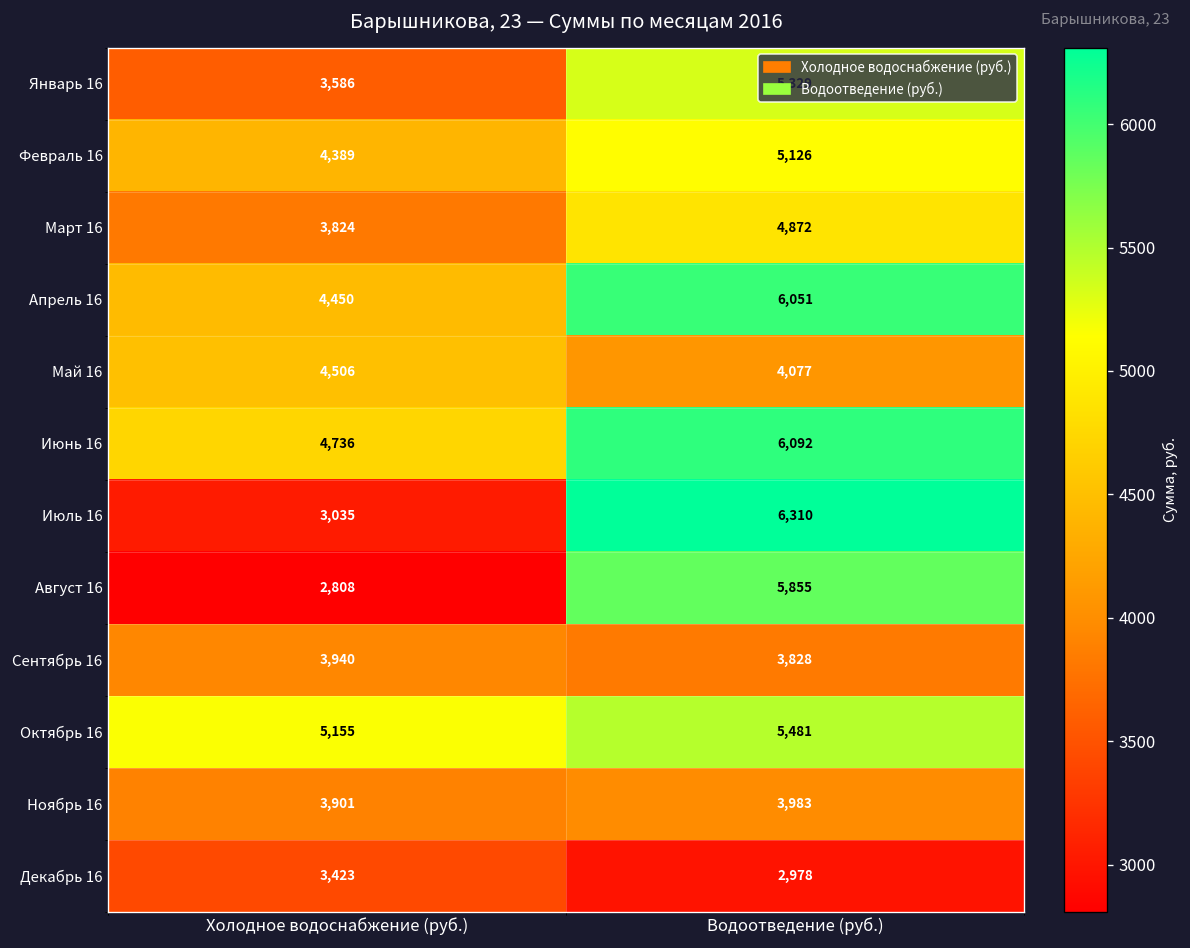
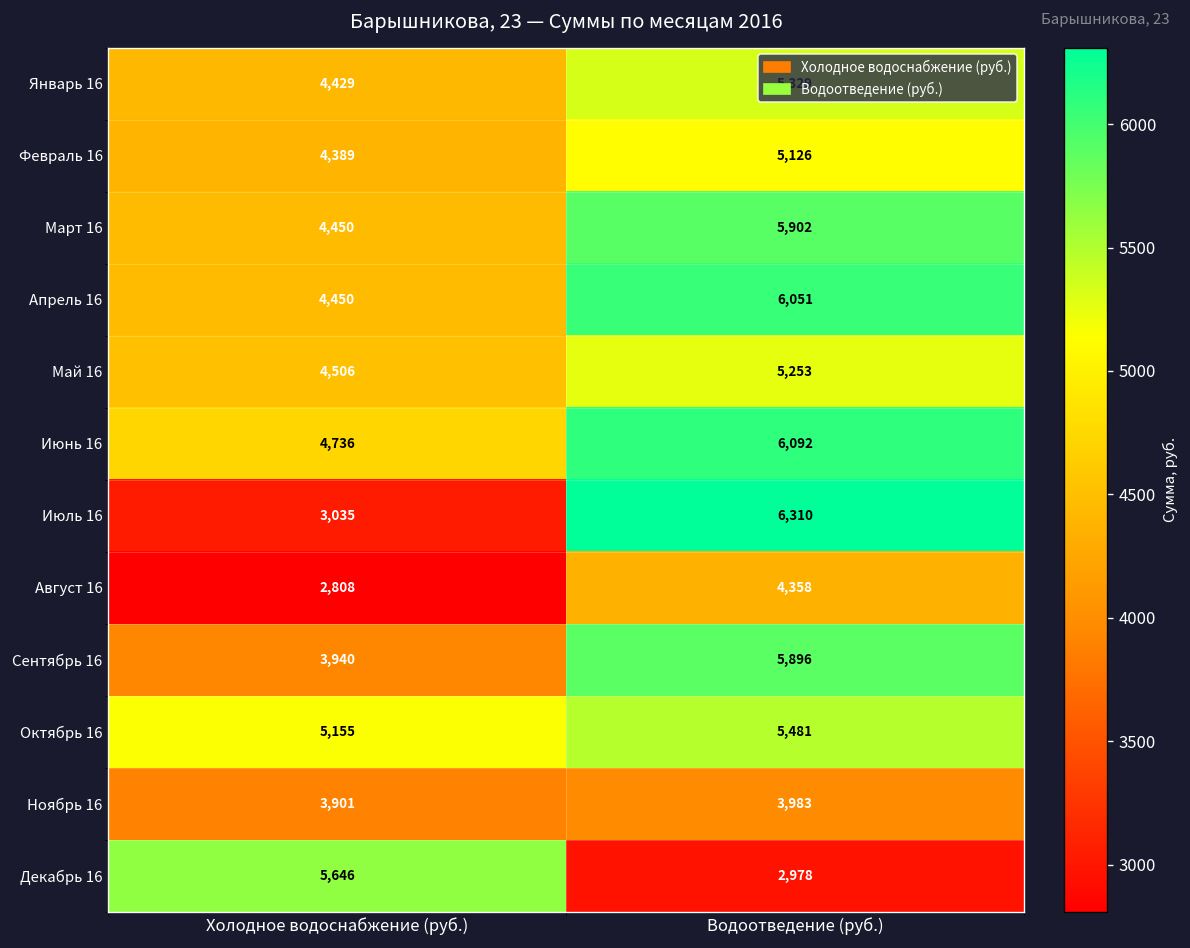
  {
    "Январь 16": {
-     "Холодное водоснабжение (руб.)": "3,586"
+     "Холодное водоснабжение (руб.)": "4,429"
    },
    "Февраль 16": {
      "Холодное водоснабжение (руб.)": "4,389",
      "Водоотведение (руб.)": "5,126"
    },
    "Март 16": {
-     "Холодное водоснабжение (руб.)": "3,824",
-     "Водоотведение (руб.)": "4,872"
+     "Холодное водоснабжение (руб.)": "4,450",
+     "Водоотведение (руб.)": "5,902"
    },
    "Апрель 16": {
      "Холодное водоснабжение (руб.)": "4,450",
      "Водоотведение (руб.)": "6,051"
    },
    "Май 16": {
      "Холодное водоснабжение (руб.)": "4,506",
-     "Водоотведение (руб.)": "4,077"
+     "Водоотведение (руб.)": "5,253"
    },
    "Июнь 16": {
      "Холодное водоснабжение (руб.)": "4,736",
      "Водоотведение (руб.)": "6,092"
    },
    "Июль 16": {
      "Холодное водоснабжение (руб.)": "3,035",
      "Водоотведение (руб.)": "6,310"
    },
    "Август 16": {
      "Холодное водоснабжение (руб.)": "2,808",
-     "Водоотведение (руб.)": "5,855"
+     "Водоотведение (руб.)": "4,358"
    },
    "Сентябрь 16": {
      "Холодное водоснабжение (руб.)": "3,940",
-     "Водоотведение (руб.)": "3,828"
+     "Водоотведение (руб.)": "5,896"
    },
    "Октябрь 16": {
      "Холодное водоснабжение (руб.)": "5,155",
      "Водоотведение (руб.)": "5,481"
    },
    "Ноябрь 16": {
      "Холодное водоснабжение (руб.)": "3,901",
      "Водоотведение (руб.)": "3,983"
    },
    "Декабрь 16": {
-     "Холодное водоснабжение (руб.)": "3,423",
+     "Холодное водоснабжение (руб.)": "5,646",
      "Водоотведение (руб.)": "2,978"
    }
  }
